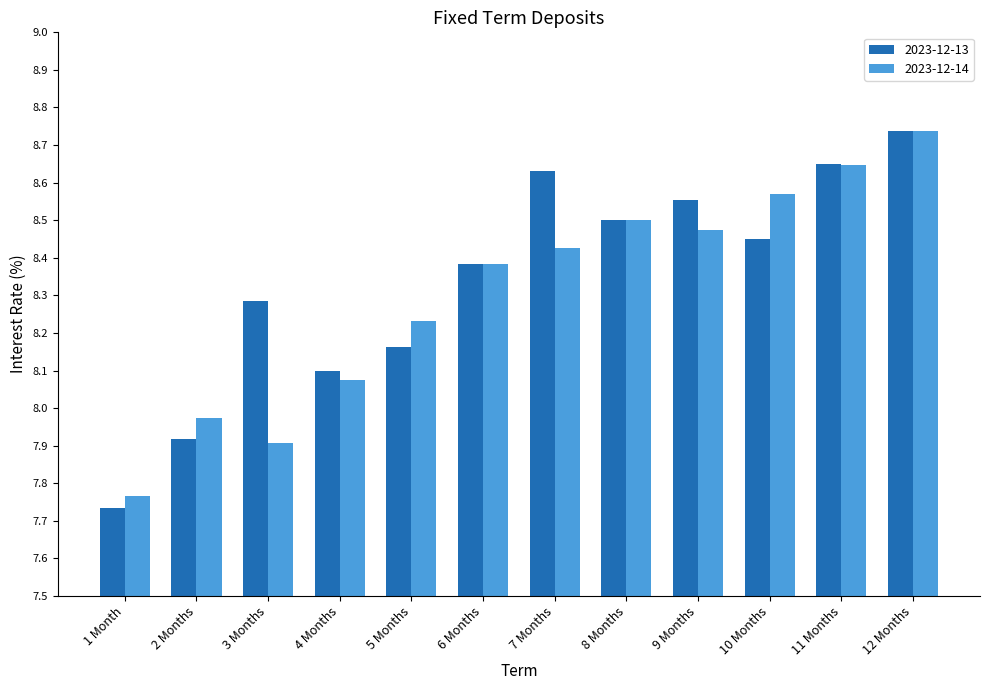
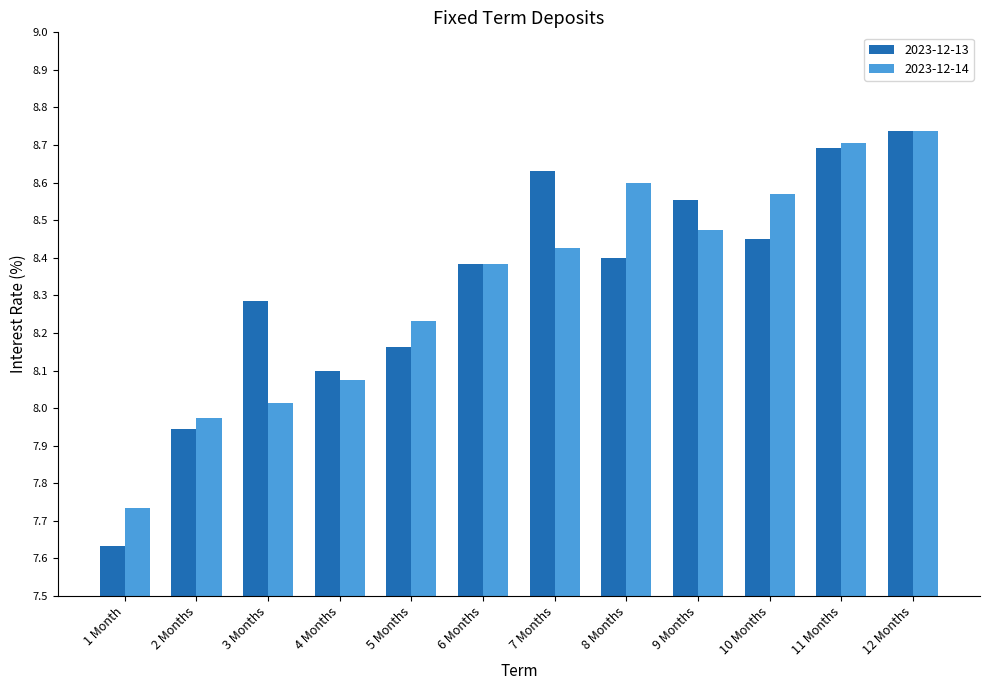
  {
    "2023-12-13": {
-     "1 Month": 7.73,
-     "2 Months": 7.92,
+     "1 Month": 7.63,
+     "2 Months": 7.94,
      "3 Months": 8.29,
      "4 Months": 8.10,
      "5 Months": 8.16,
      "6 Months": 8.38,
      "7 Months": 8.63,
-     "8 Months": 8.5,
+     "8 Months": 8.4,
      "9 Months": 8.56,
      "10 Months": 8.45,
-     "11 Months": 8.65,
+     "11 Months": 8.69,
      "12 Months": 8.74
    },
    "2023-12-14": {
-     "1 Month": 7.77,
+     "1 Month": 7.73,
      "2 Months": 7.98,
-     "3 Months": 7.91,
+     "3 Months": 8.01,
      "4 Months": 8.08,
      "5 Months": 8.23,
      "6 Months": 8.38,
      "7 Months": 8.43,
-     "8 Months": 8.5,
+     "8 Months": 8.6,
      "9 Months": 8.47,
      "10 Months": 8.57,
-     "11 Months": 8.65,
+     "11 Months": 8.71,
      "12 Months": 8.74
    }
  }
